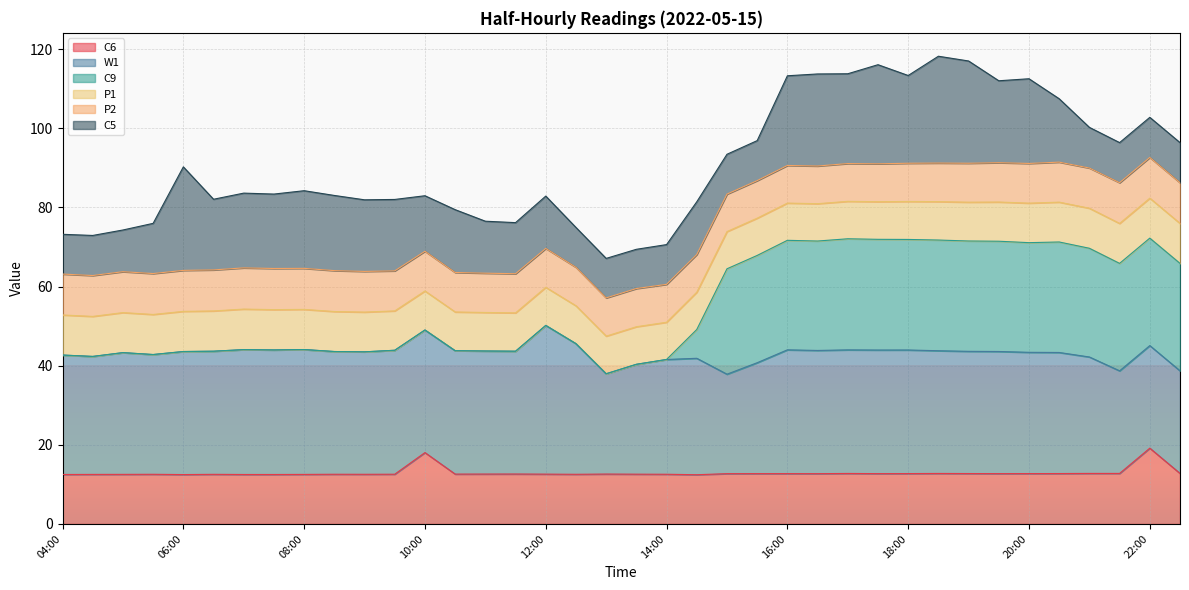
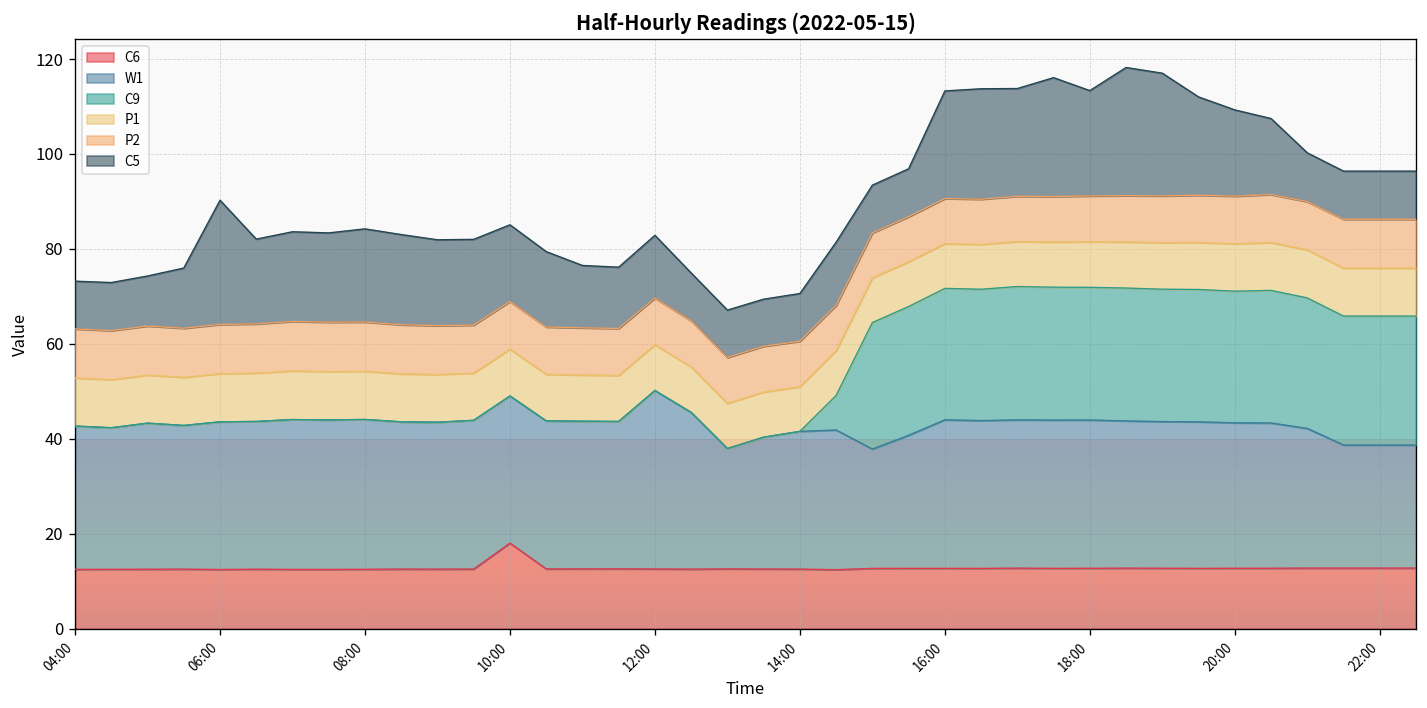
  {
    "C6": {
      "04:00": 13,
      "06:00": 12,
      "08:00": 13,
      "10:00": 18,
      "12:00": 13,
      "14:00": 13,
      "16:00": 13,
      "18:00": 13,
      "20:00": 13,
-     "22:00": 19
+     "22:00": 13
    },
    "C5": {
      "04:00": 10,
      "06:00": 26,
      "08:00": 20,
-     "10:00": 14,
+     "10:00": 16,
      "12:00": 13,
      "14:00": 10,
      "16:00": 23,
      "18:00": 22,
-     "20:00": 21,
+     "20:00": 18,
      "22:00": 10
    }
  }
